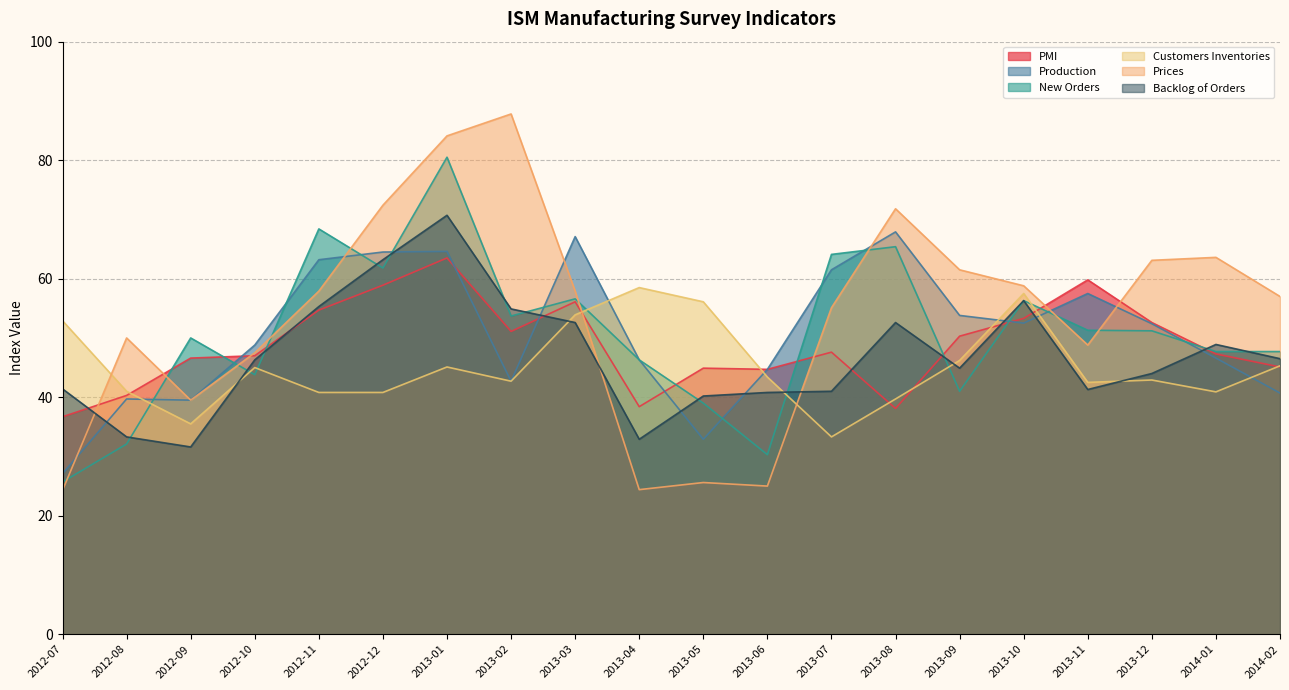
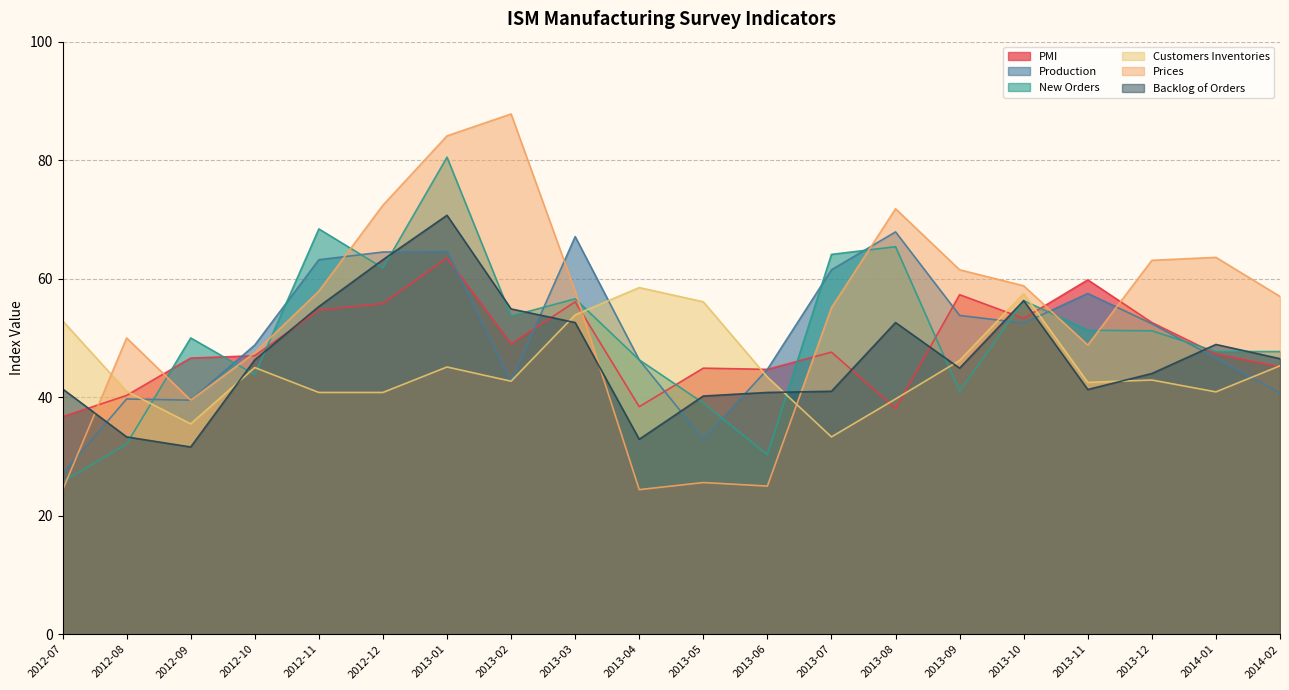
  {
    "PMI": {
      "2012-07": 37,
      "2012-08": 40,
      "2012-09": 47,
      "2012-10": 47,
      "2012-11": 55,
-     "2012-12": 59,
+     "2012-12": 56,
      "2013-01": 64,
-     "2013-02": 51,
+     "2013-02": 49,
      "2013-03": 56,
      "2013-04": 38,
      "2013-05": 45,
      "2013-07": 48,
      "2013-08": 38,
-     "2013-09": 50,
+     "2013-09": 57,
      "2013-10": 53,
      "2013-11": 60
    }
  }
